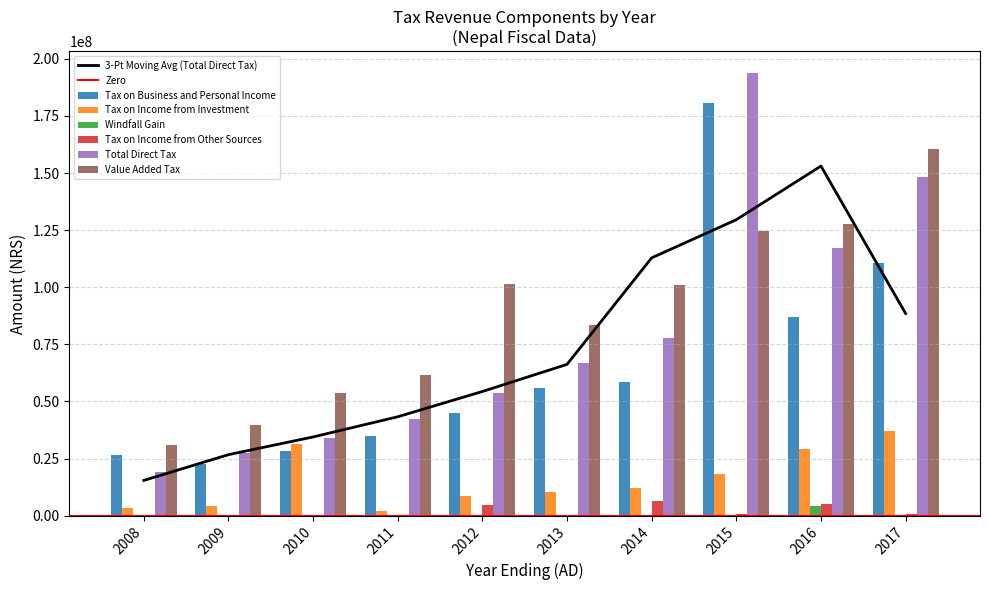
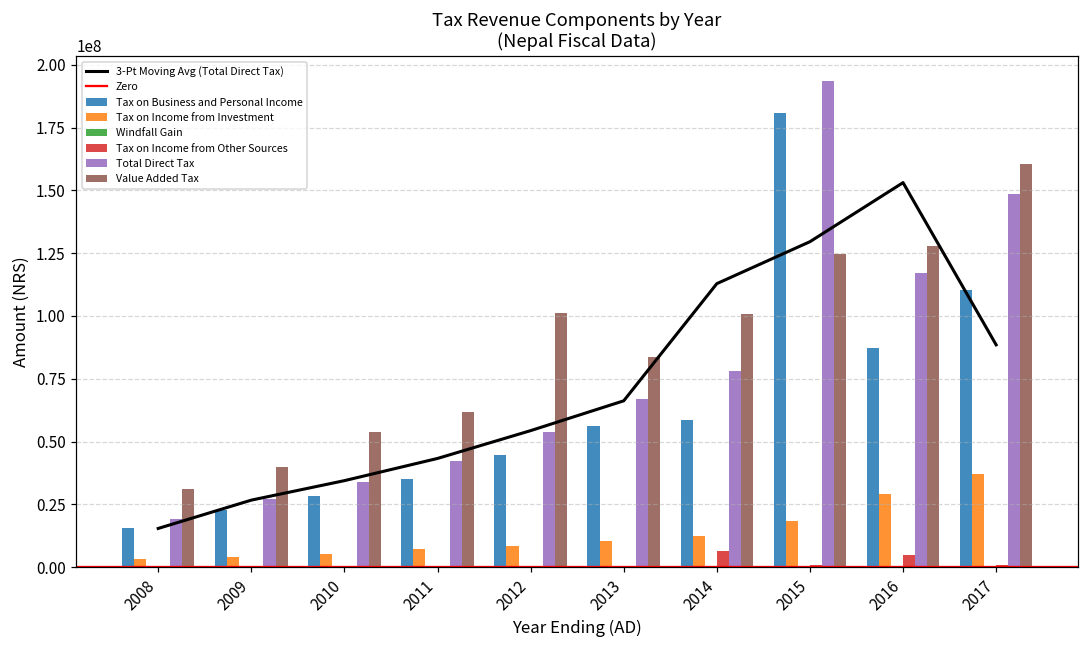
  {
    "Tax on Business and Personal Income": {
-     "2008": 27000000,
+     "2008": 16000000,
      "2009": 23000000,
      "2010": 28000000,
      "2011": 35000000,
      "2012": 45000000,
      "2013": 56000000,
      "2014": 58000000,
      "2015": 181000000,
      "2016": 87000000,
      "2017": 110000000
    },
    "3-Pt Moving Avg (Total Direct Tax)": {
      "2008": 15000000,
      "2009": 27000000,
      "2010": 34000000,
      "2011": 43000000,
      "2012": 54000000,
      "2013": 66000000,
      "2014": 113000000,
      "2015": 130000000,
      "2016": 153000000,
      "2017": 89000000
    },
    "Tax on Income from Investment": {
      "2008": 3000000,
      "2009": 4000000,
-     "2010": 31000000,
-     "2011": 2000000,
+     "2010": 5000000,
+     "2011": 7000000,
      "2012": 9000000,
      "2013": 10000000,
      "2014": 12000000,
      "2015": 18000000,
      "2016": 29000000,
      "2017": 37000000
    },
    "Windfall Gain": {
-     "2016": 4000000
+     "2016": 0
    },
    "Tax on Income from Other Sources": {
-     "2012": 5000000,
+     "2012": 0,
      "2014": 6000000,
      "2016": 5000000
    },
    "Total Direct Tax": {
      "2008": 19000000,
      "2009": 27000000,
      "2010": 34000000,
      "2011": 42000000,
      "2012": 54000000,
      "2013": 67000000,
      "2014": 78000000,
      "2015": 194000000,
      "2016": 117000000,
      "2017": 148000000
    },
    "Value Added Tax": {
      "2008": 31000000,
      "2009": 40000000,
      "2010": 54000000,
      "2011": 62000000,
      "2012": 101000000,
      "2013": 84000000,
      "2014": 101000000,
      "2015": 125000000,
      "2016": 128000000,
      "2017": 160000000
    }
  }
